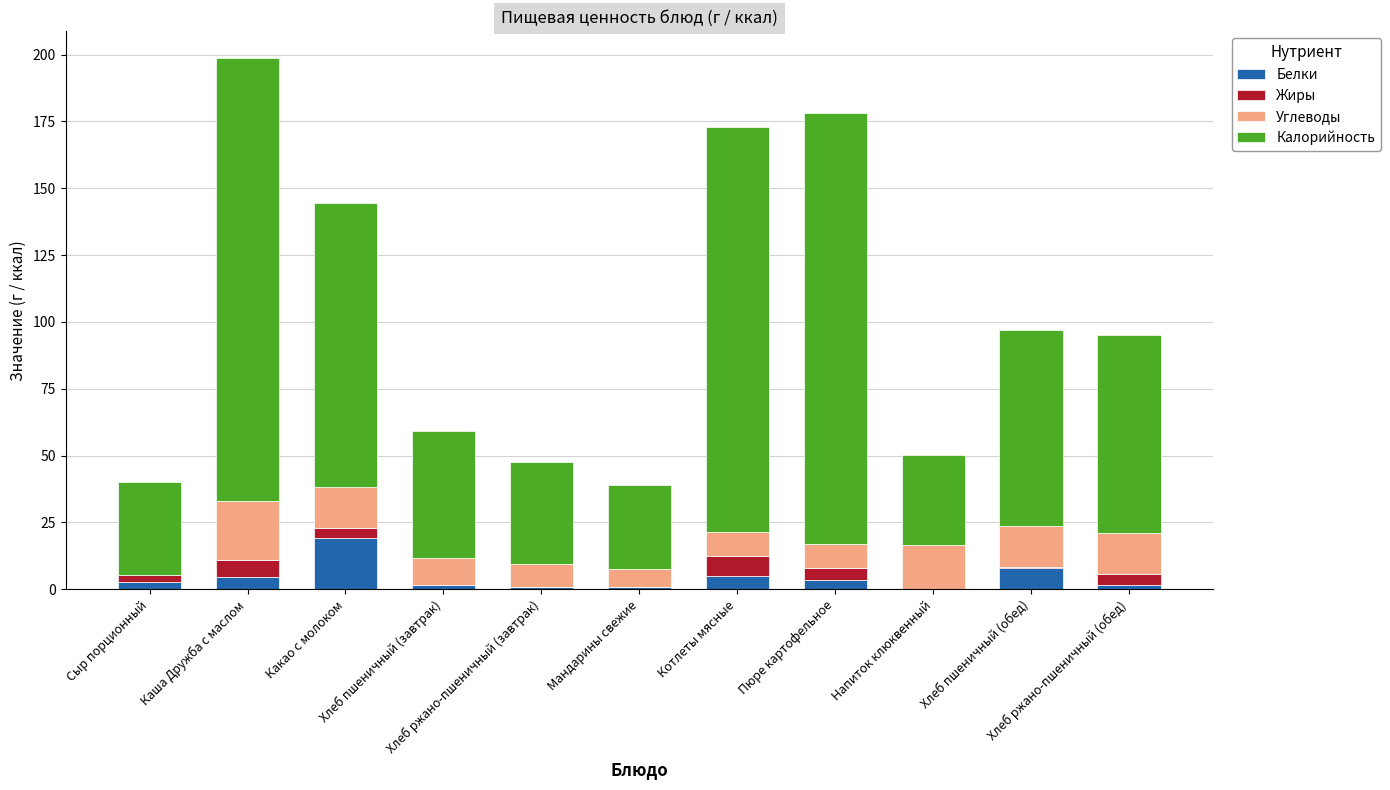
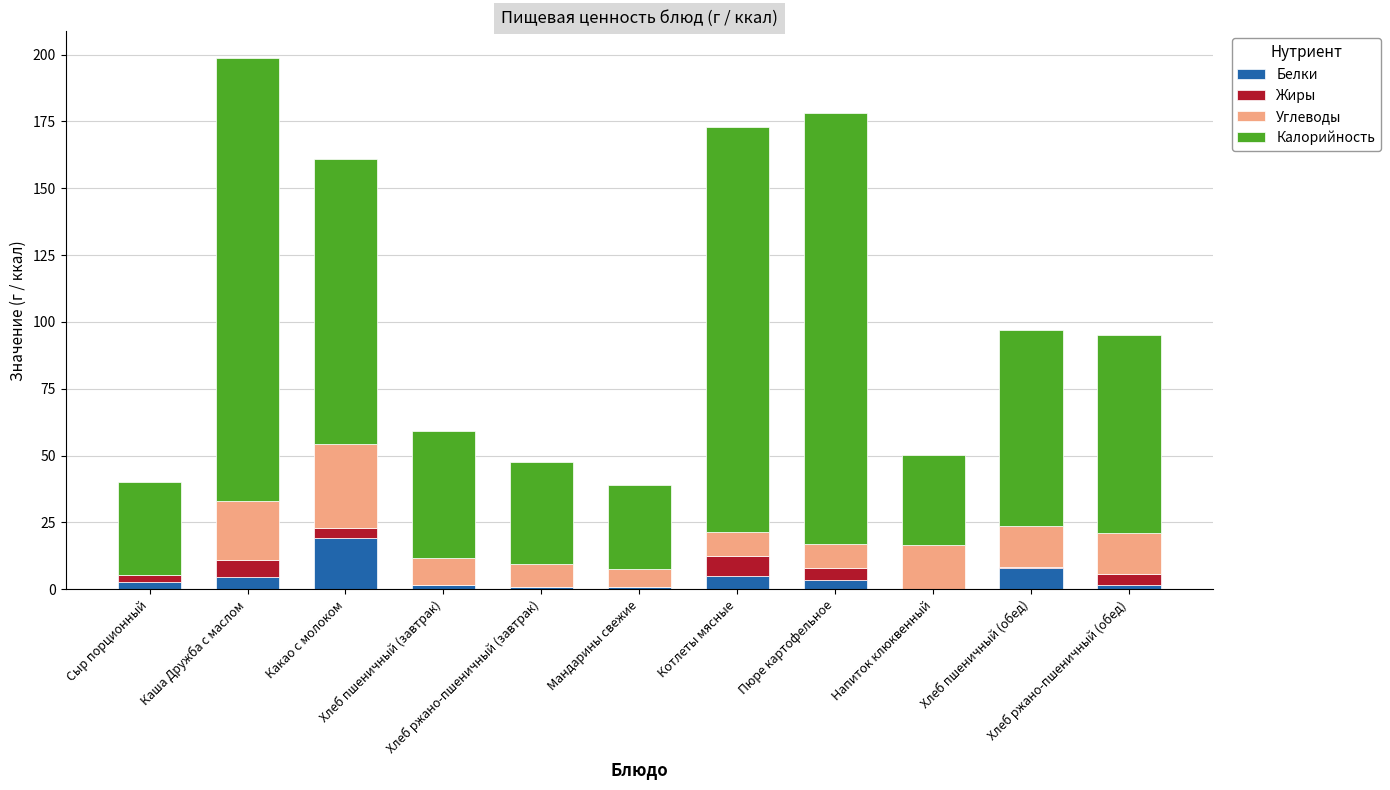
  {
    "Белки": {
      "Сыр порционный": 3,
      "Каша Дружба с маслом": 4,
      "Какао с молоком": 19,
      "Хлеб пшеничный (завтрак)": 2,
      "Котлеты мясные": 5,
      "Пюре картофельное": 3,
      "Напиток клюквенный": 0,
      "Хлеб пшеничный (обед)": 8,
      "Хлеб ржано-пшеничный (обед)": 1
    },
    "Жиры": {
      "Сыр порционный": 3,
      "Каша Дружба с маслом": 7,
      "Какао с молоком": 4,
      "Котлеты мясные": 8,
      "Пюре картофельное": 5,
      "Напиток клюквенный": 0,
      "Хлеб ржано-пшеничный (обед)": 4
    },
    "Углеводы": {
      "Сыр порционный": 0,
      "Каша Дружба с маслом": 22,
-     "Какао с молоком": 15,
+     "Какао с молоком": 31,
      "Хлеб пшеничный (завтрак)": 10,
      "Хлеб ржано-пшеничный (завтрак)": 8,
      "Мандарины свежие": 7,
      "Котлеты мясные": 9,
      "Пюре картофельное": 9,
      "Напиток клюквенный": 16,
      "Хлеб пшеничный (обед)": 15,
      "Хлеб ржано-пшеничный (обед)": 15
    },
    "Калорийность": {
      "Сыр порционный": 35,
      "Каша Дружба с маслом": 166,
      "Какао с молоком": 107,
      "Хлеб пшеничный (завтрак)": 47,
      "Хлеб ржано-пшеничный (завтрак)": 38,
      "Мандарины свежие": 32,
      "Котлеты мясные": 152,
      "Пюре картофельное": 161,
      "Напиток клюквенный": 34,
      "Хлеб пшеничный (обед)": 74,
      "Хлеб ржано-пшеничный (обед)": 74
    }
  }
